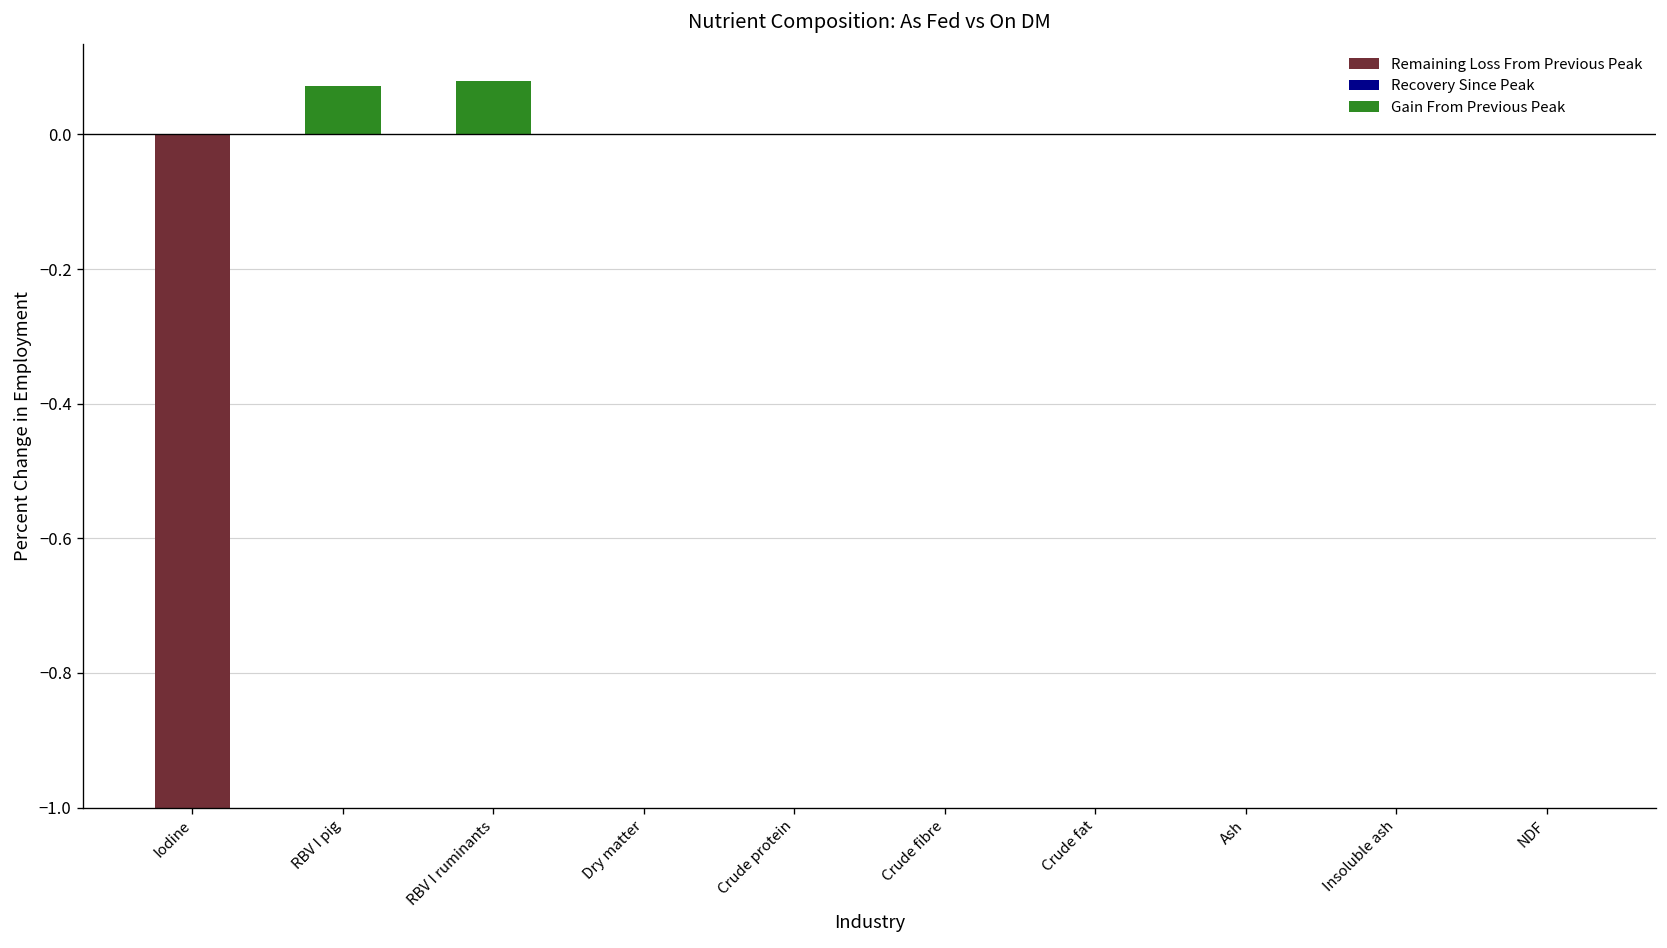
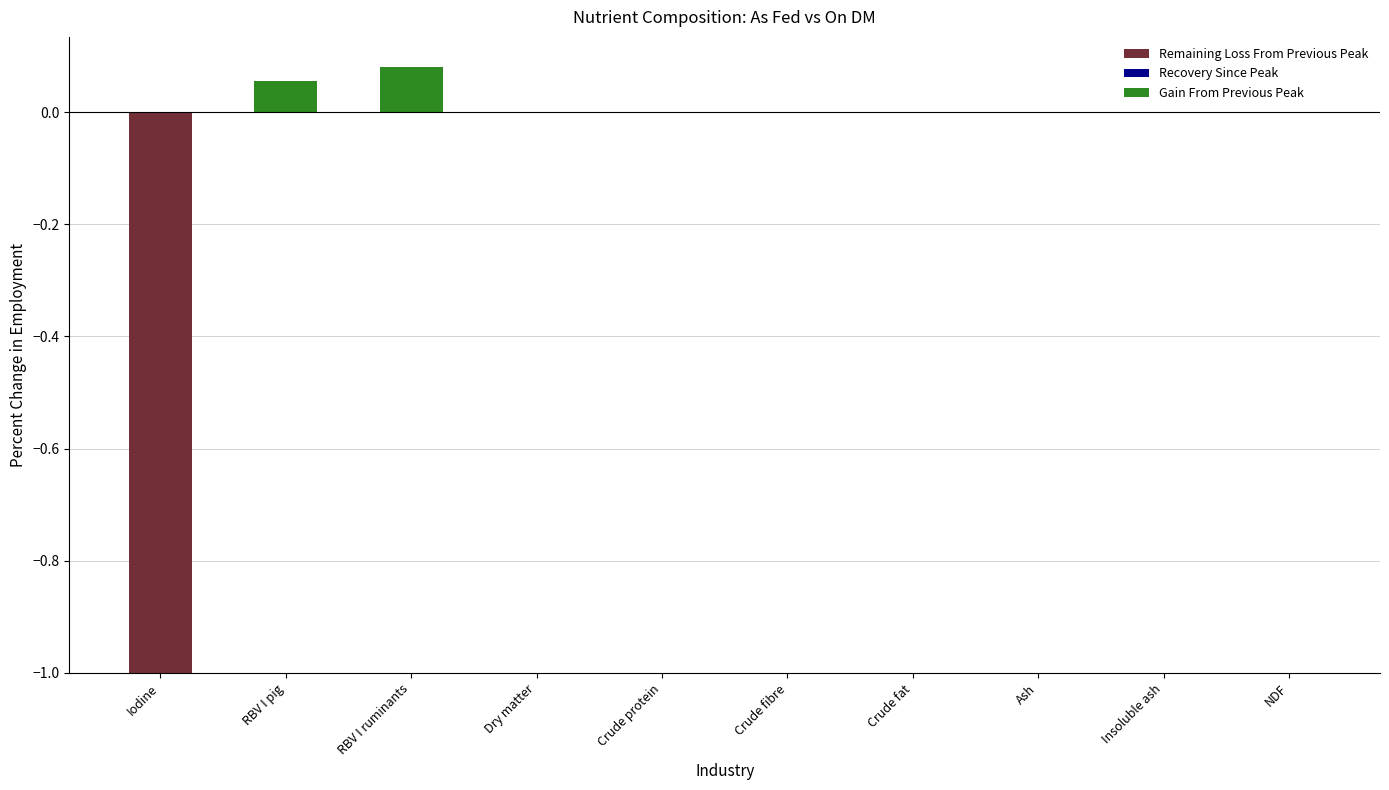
  {
    "Recovery Since Peak": {
      "RBV I pig": 0.00,
      "RBV I ruminants": 0.00,
      "Dry matter": 0.00,
      "Crude protein": 0.00,
      "Crude fibre": 0.00,
      "Crude fat": 0.00,
      "Insoluble ash": 0.00,
      "NDF": 0.00
    },
    "Gain From Previous Peak": {
      "Iodine": 0.00,
-     "RBV I pig": 0.07,
+     "RBV I pig": 0.06,
      "RBV I ruminants": 0.08,
      "Dry matter": 0.00,
      "Crude protein": 0.00,
      "Crude fibre": 0.00,
      "Crude fat": 0.00,
      "Ash": 0.00,
      "Insoluble ash": 0.00,
      "NDF": 0.00
    }
  }
